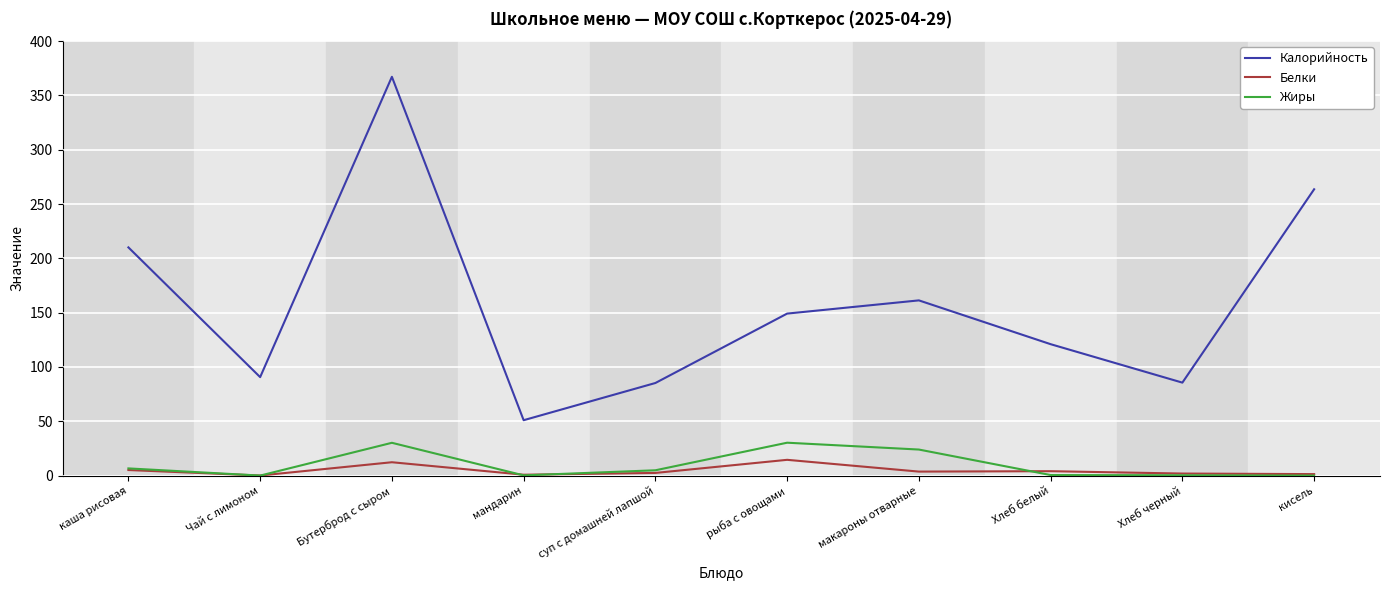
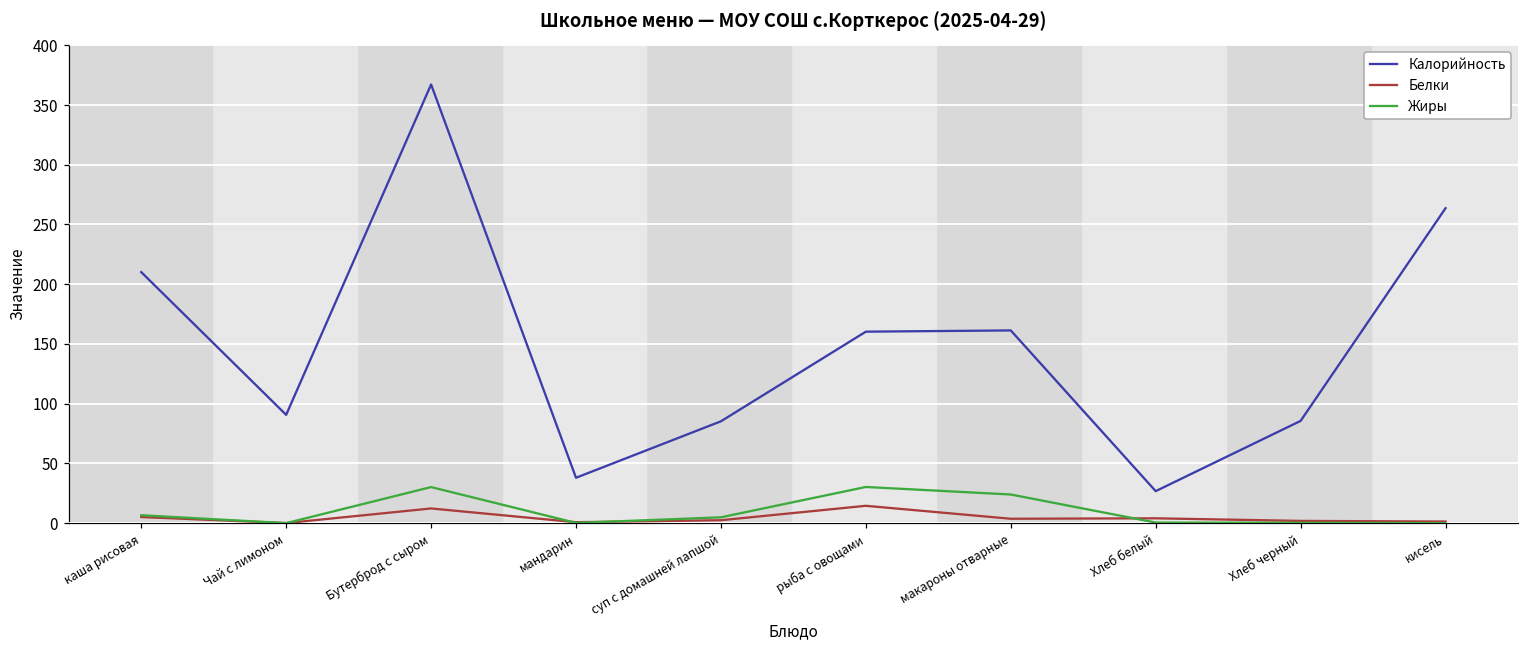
  {
    "Калорийность": {
      "каша рисовая": 210,
      "Чай с лимоном": 91,
      "Бутерброд с сыром": 367,
-     "мандарин": 51,
+     "мандарин": 38,
      "суп с домашней лапшой": 85,
-     "рыба с овощами": 149,
+     "рыба с овощами": 160,
      "макароны отварные": 161,
-     "Хлеб белый": 121,
+     "Хлеб белый": 27,
      "Хлеб черный": 86,
      "кисель": 264
    },
    "Белки": {
      "Бутерброд с сыром": 12,
      "суп с домашней лапшой": 2,
      "рыба с овощами": 15,
      "макароны отварные": 4,
      "Хлеб белый": 4
    },
    "Жиры": {
      "Бутерброд с сыром": 30,
      "суп с домашней лапшой": 5,
      "рыба с овощами": 30,
      "макароны отварные": 24,
      "Хлеб белый": 1
    }
  }
